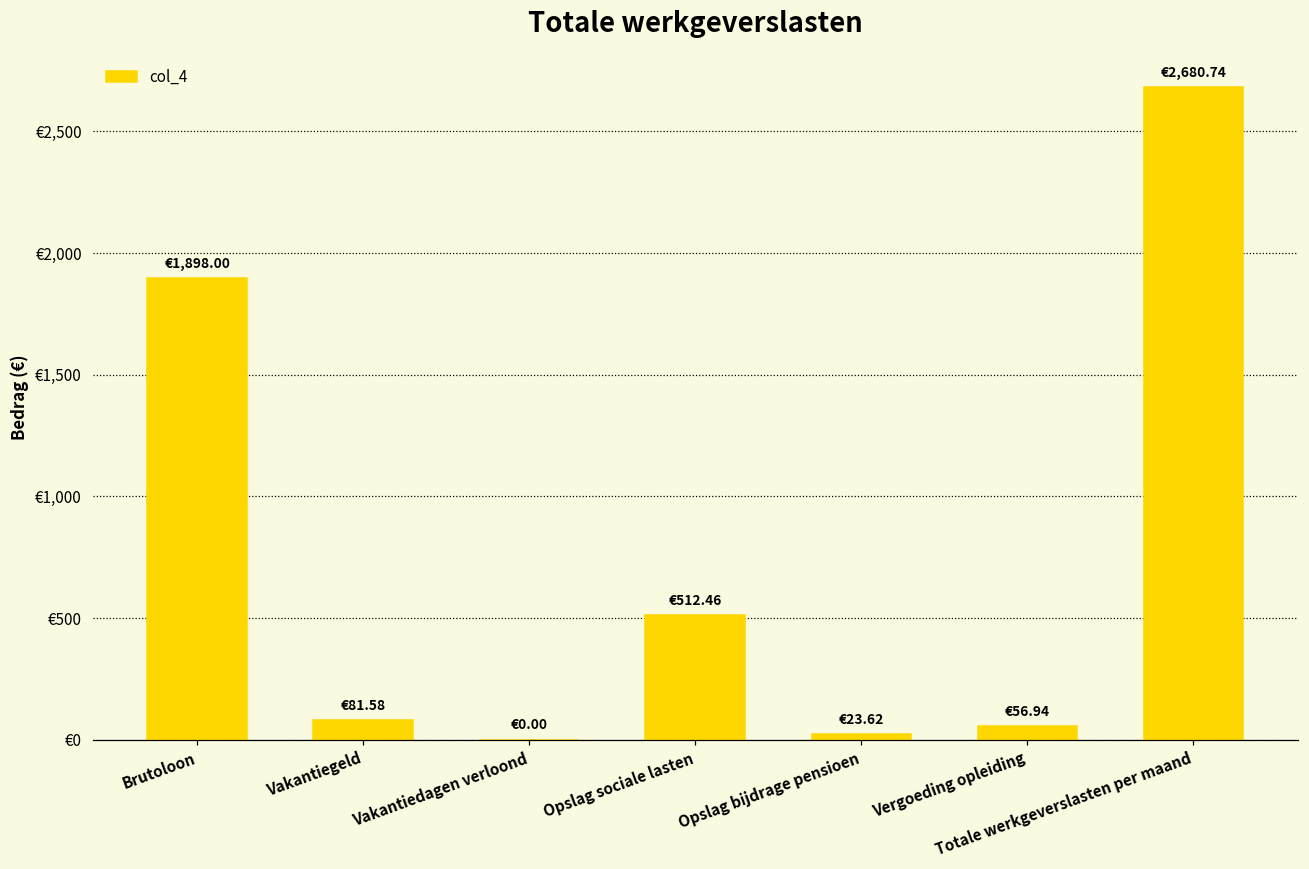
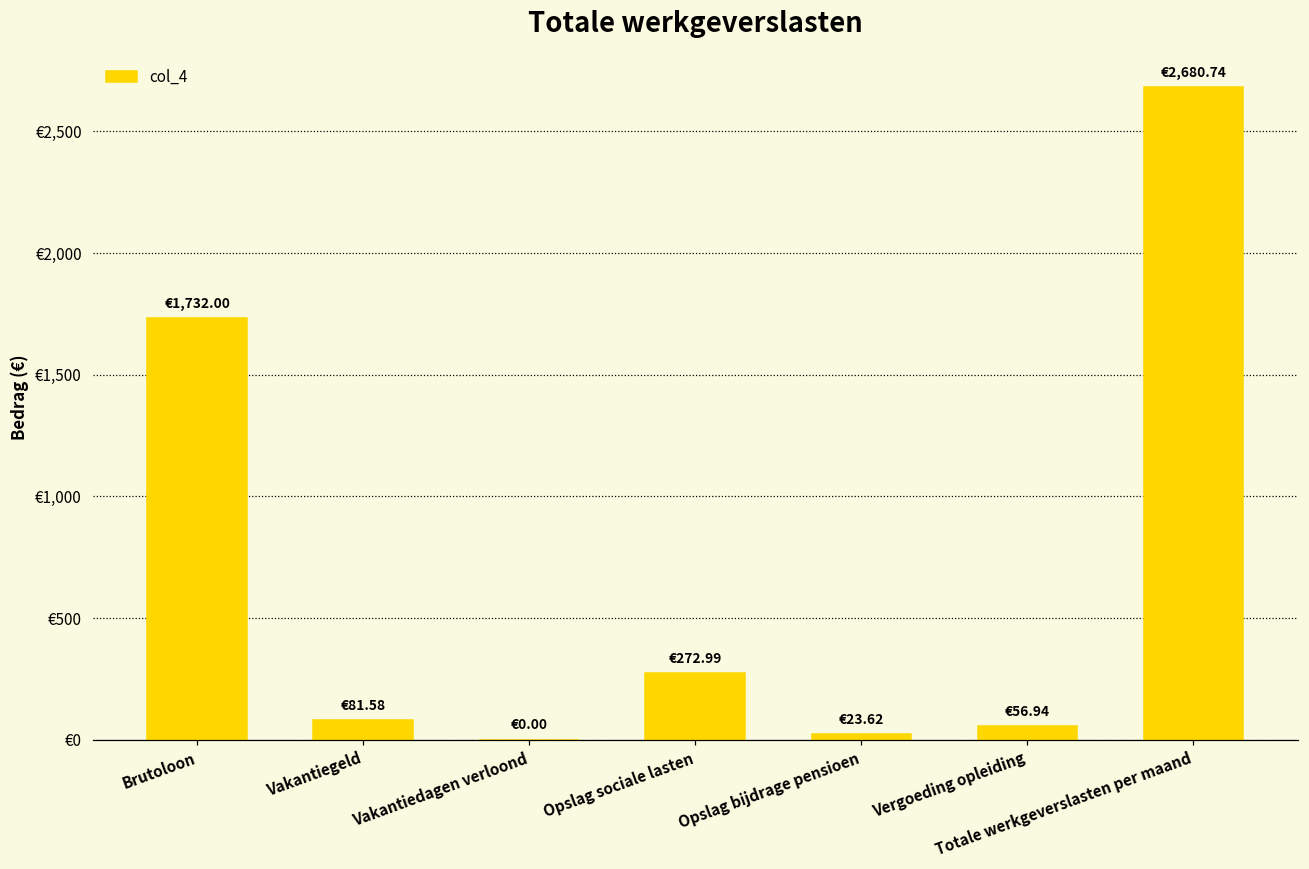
  {
-   "Brutoloon": "€1,898.00",
+   "Brutoloon": "€1,732.00",
    "Vakantiegeld": "€81.58",
    "Vakantiedagen verloond": "€0.00",
-   "Opslag sociale lasten": "€512.46",
+   "Opslag sociale lasten": "€272.99",
    "Opslag bijdrage pensioen": "€23.62",
    "Vergoeding opleiding": "€56.94",
    "Totale werkgeverslasten per maand": "€2,680.74"
  }
